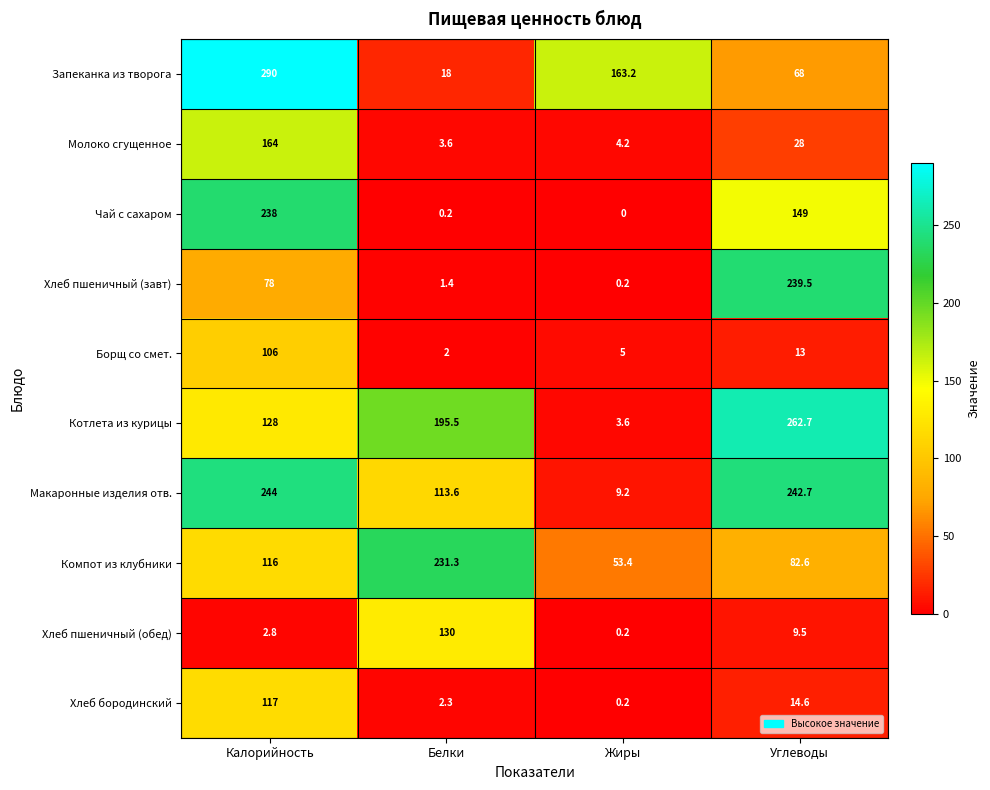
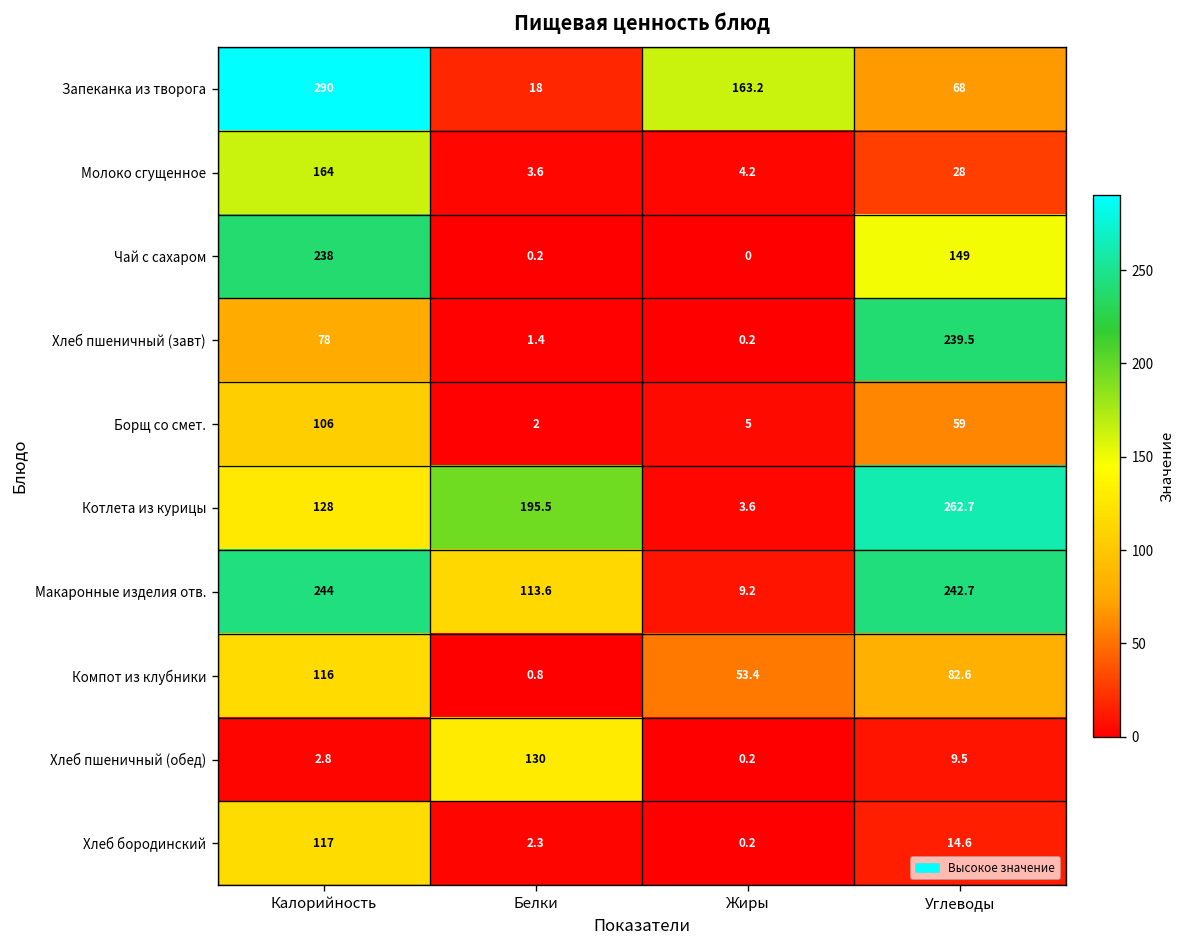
  {
    "Запеканка из творога": {
      "Калорийность": 290,
      "Белки": 18,
      "Жиры": 163.2,
      "Углеводы": 68
    },
    "Молоко сгущенное": {
      "Калорийность": 164,
      "Белки": 3.6,
      "Жиры": 4.2,
      "Углеводы": 28
    },
    "Чай с сахаром": {
      "Калорийность": 238,
      "Белки": 0.2,
      "Жиры": 0,
      "Углеводы": 149
    },
    "Хлеб пшеничный (завт)": {
      "Калорийность": 78,
      "Белки": 1.4,
      "Жиры": 0.2,
      "Углеводы": 239.5
    },
    "Борщ со смет.": {
      "Калорийность": 106,
      "Белки": 2,
      "Жиры": 5,
-     "Углеводы": 13
+     "Углеводы": 59
    },
    "Котлета из курицы": {
      "Калорийность": 128,
      "Белки": 195.5,
      "Жиры": 3.6,
      "Углеводы": 262.7
    },
    "Макаронные изделия отв.": {
      "Калорийность": 244,
      "Белки": 113.6,
      "Жиры": 9.2,
      "Углеводы": 242.7
    },
    "Компот из клубники": {
      "Калорийность": 116,
-     "Белки": 231.3,
+     "Белки": 0.8,
      "Жиры": 53.4,
      "Углеводы": 82.6
    },
    "Хлеб пшеничный (обед)": {
      "Калорийность": 2.8,
      "Белки": 130,
      "Жиры": 0.2,
      "Углеводы": 9.5
    },
    "Хлеб бородинский": {
      "Калорийность": 117,
      "Белки": 2.3,
      "Жиры": 0.2,
      "Углеводы": 14.6
    }
  }
